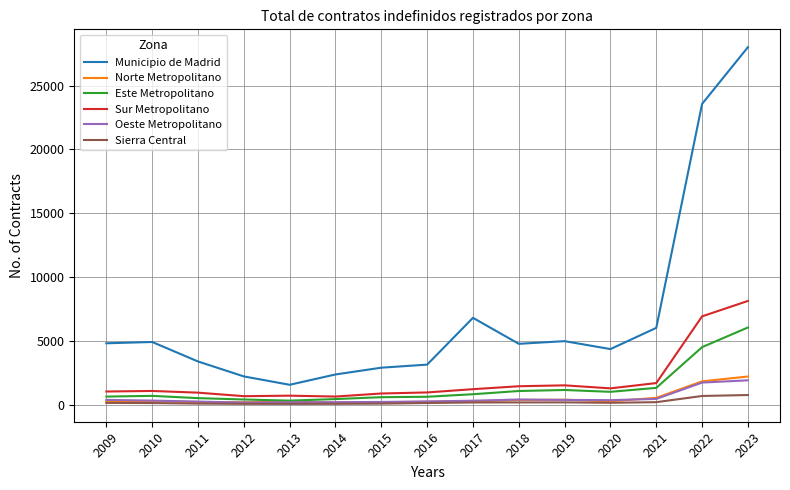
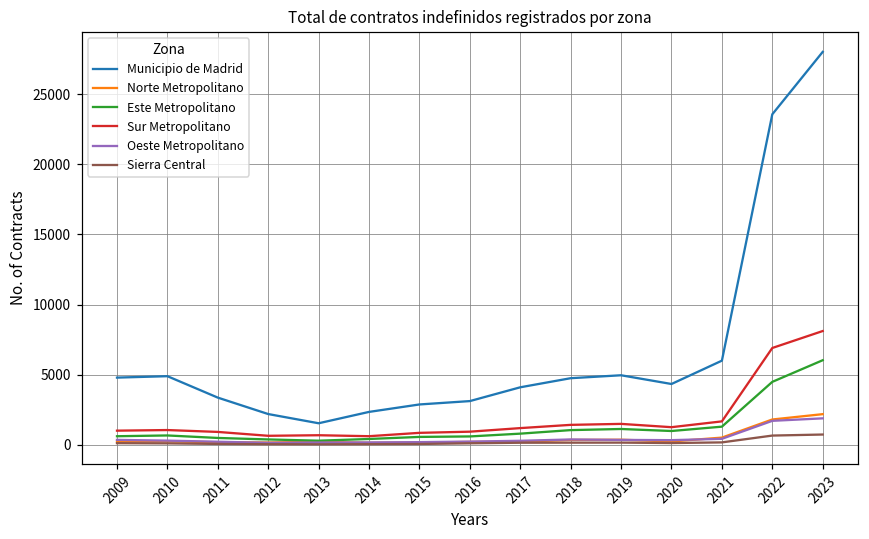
  {
    "Municipio de Madrid": {
      "2009": 4800,
      "2010": 4900,
      "2011": 3400,
      "2012": 2200,
      "2013": 1500,
      "2014": 2400,
      "2015": 2900,
      "2016": 3100,
-     "2017": 6800,
+     "2017": 4100,
      "2018": 4800,
      "2019": 5000,
      "2020": 4300,
      "2021": 6000,
      "2022": 23600,
      "2023": 28000
    },
    "Norte Metropolitano": {
      "2023": 2200
    },
    "Este Metropolitano": {
      "2009": 600,
      "2010": 700,
      "2011": 500,
      "2012": 400,
      "2014": 400,
      "2015": 600,
      "2016": 600,
      "2017": 800,
      "2018": 1100,
      "2019": 1100,
      "2020": 1000,
      "2021": 1300,
      "2022": 4500,
      "2023": 6000
    },
    "Sur Metropolitano": {
      "2009": 1000,
      "2010": 1100,
      "2011": 900,
      "2012": 700,
      "2013": 700,
      "2014": 600,
      "2015": 900,
      "2016": 900,
      "2017": 1200,
      "2018": 1400,
      "2019": 1500,
      "2020": 1300,
      "2021": 1700,
      "2022": 6900,
      "2023": 8100
    },
    "Oeste Metropolitano": {
      "2023": 1900
    },
    "Sierra Central": {
      "2021": 200,
      "2022": 700,
      "2023": 700
    }
  }
